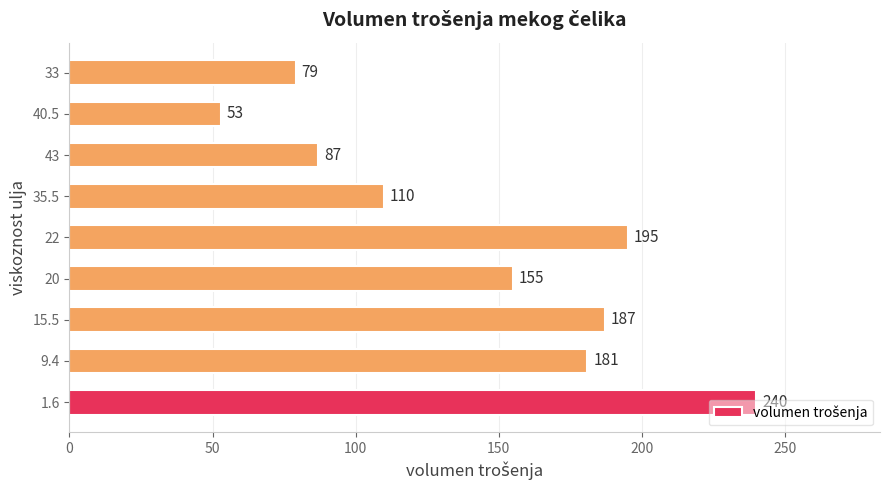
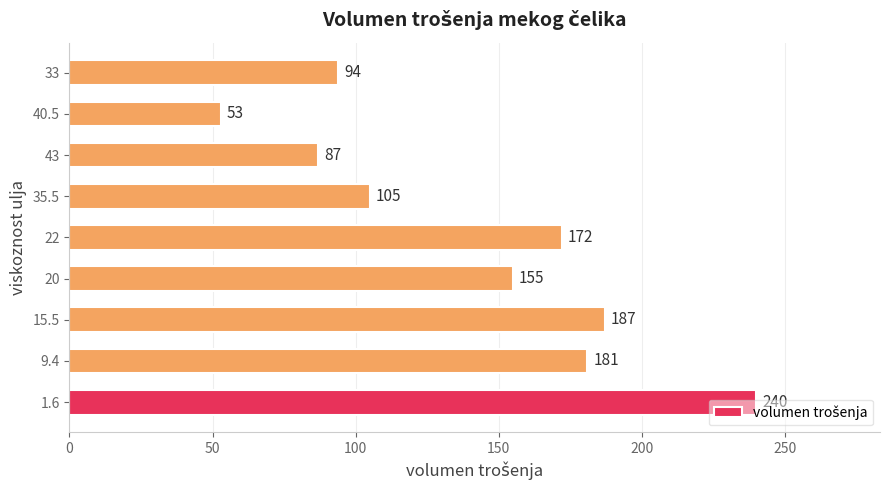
  {
-   "33": 79,
+   "33": 94,
    "40.5": 53,
    "43": 87,
-   "35.5": 110,
-   "22": 195,
+   "35.5": 105,
+   "22": 172,
    "20": 155,
    "15.5": 187,
    "9.4": 181
  }
